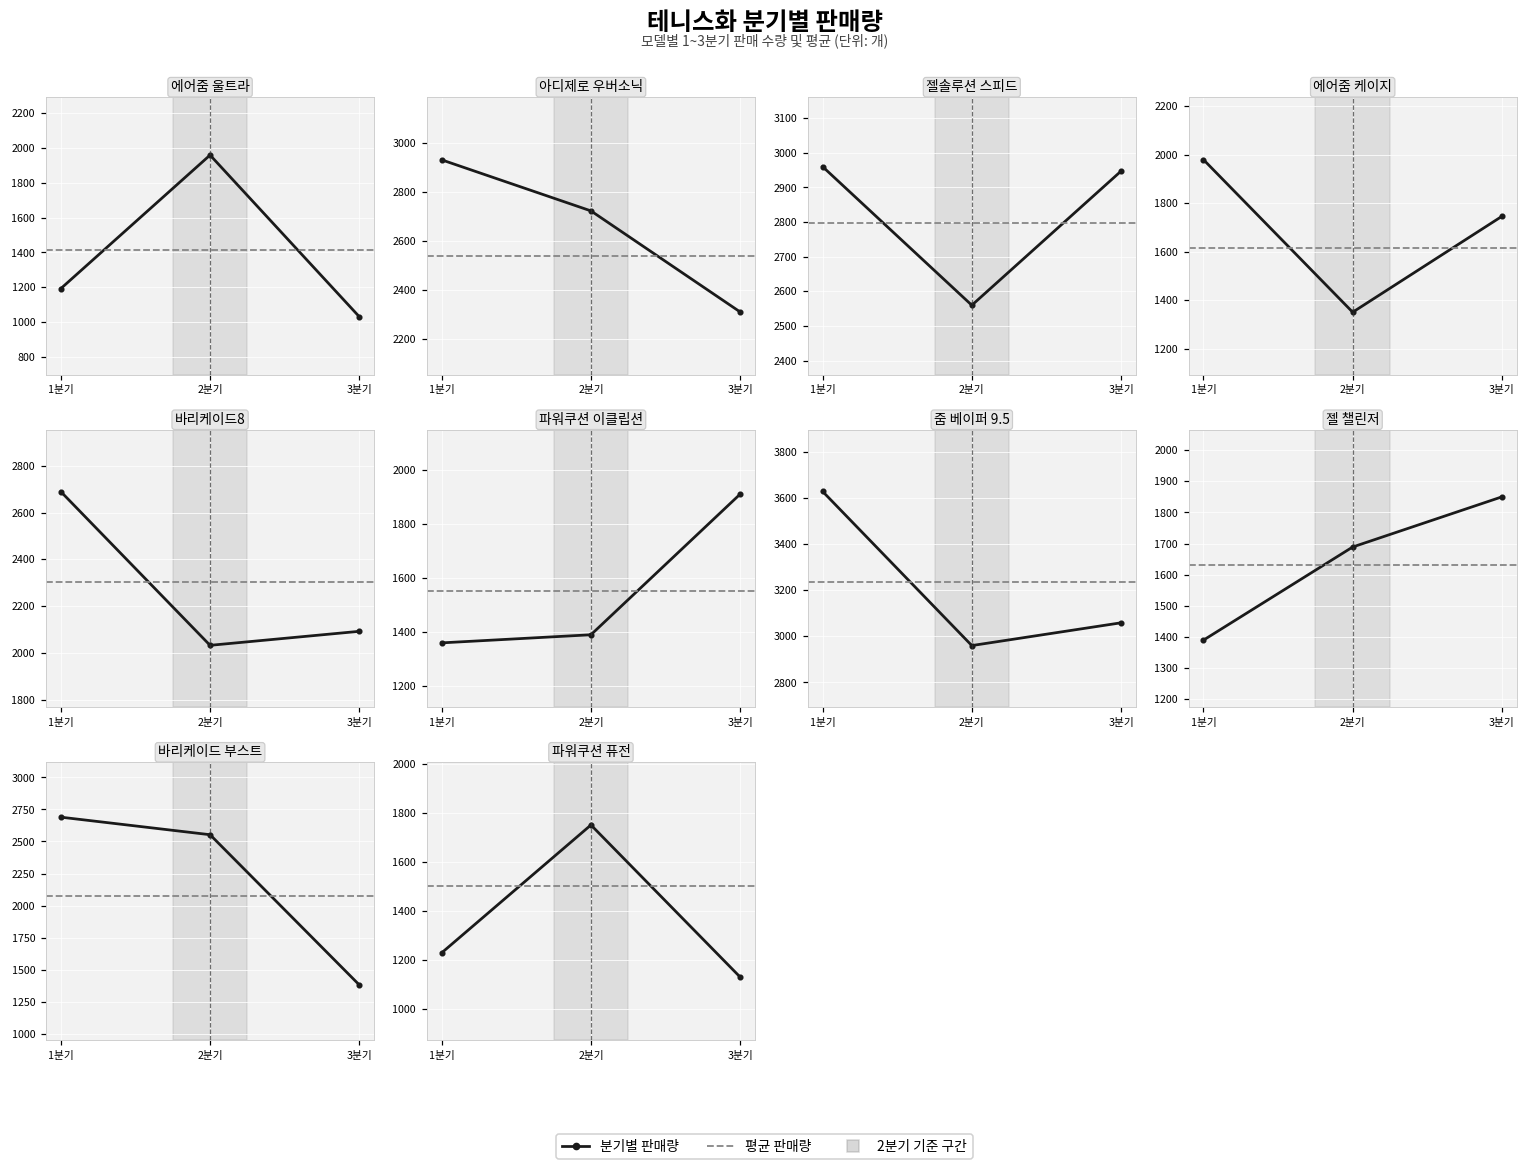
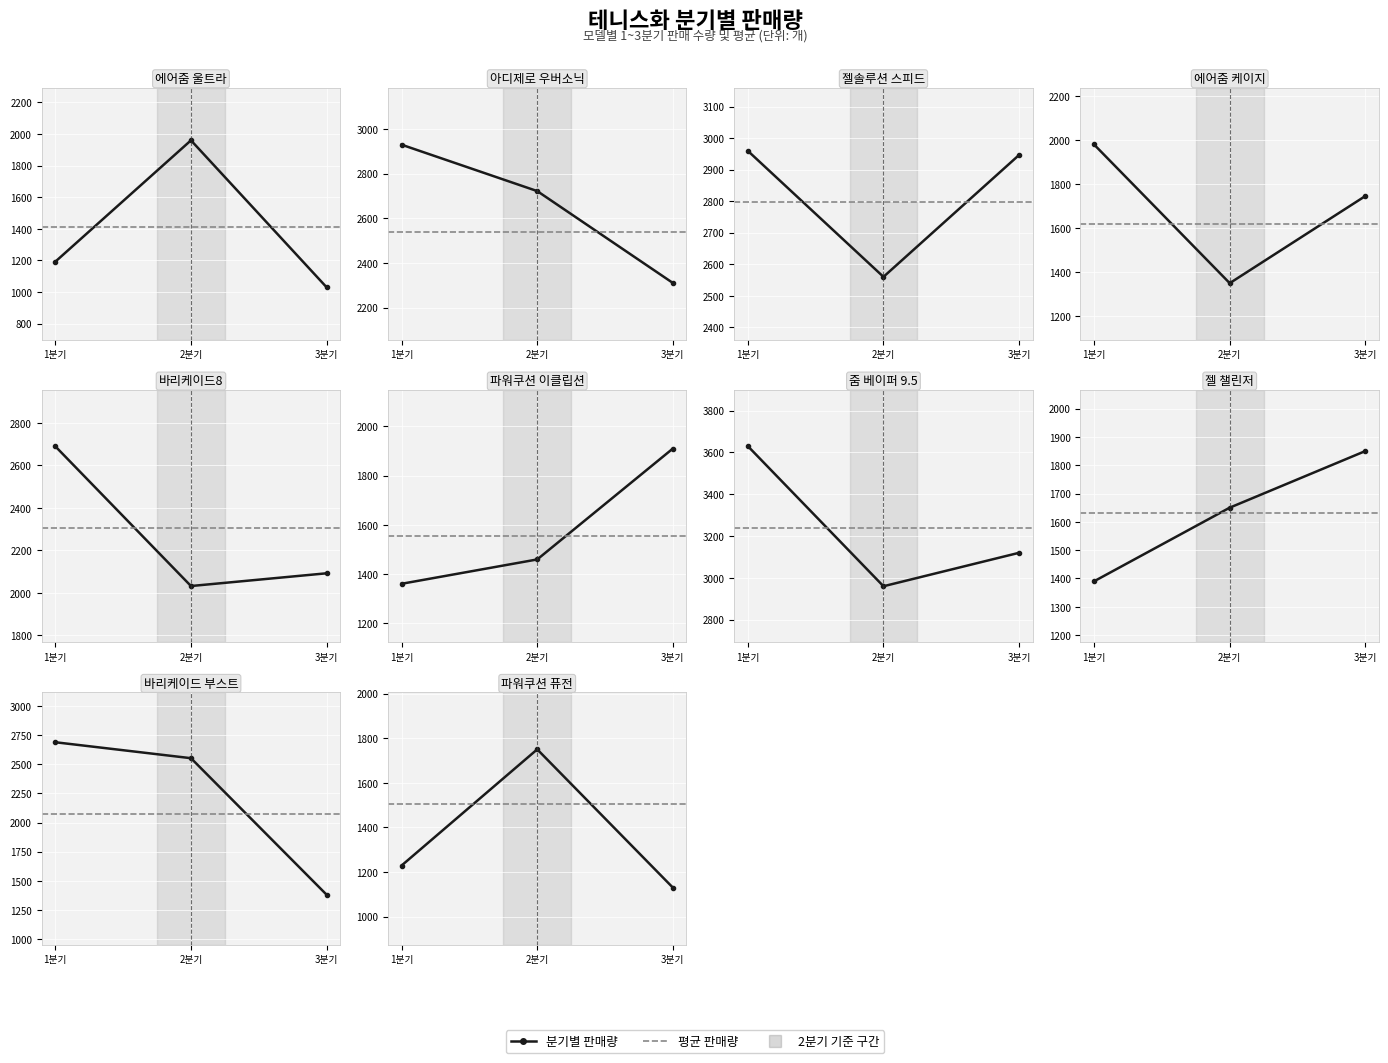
  {
    "에어줌 울트라": {
      "1분기": 1190,
      "2분기": 1960,
      "3분기": 1030
    },
    "아디제로 우버소닉": {
      "1분기": 2930,
      "2분기": 2720,
      "3분기": 2310
    },
    "젤솔루션 스피드": {
      "1분기": 2960,
      "2분기": 2560,
      "3분기": 2950
    },
    "에어줌 케이지": {
      "1분기": 1980,
      "2분기": 1350,
      "3분기": 1750
    },
    "바리케이드8": {
      "1분기": 2690,
      "2분기": 2030,
      "3분기": 2090
    },
    "파워쿠션 이클립션": {
      "1분기": 1360,
-     "2분기": 1390,
+     "2분기": 1460,
      "3분기": 1910
    },
    "줌 베이퍼 9.5": {
      "1분기": 3630,
      "2분기": 2960,
-     "3분기": 3060
+     "3분기": 3120
    },
    "젤 챌린저": {
      "1분기": 1390,
-     "2분기": 1690,
+     "2분기": 1650,
      "3분기": 1850
    },
    "바리케이드 부스트": {
      "1분기": 2690,
      "2분기": 2550,
      "3분기": 1380
    },
    "파워쿠션 퓨전": {
      "1분기": 1230,
      "2분기": 1750,
      "3분기": 1130
    }
  }
